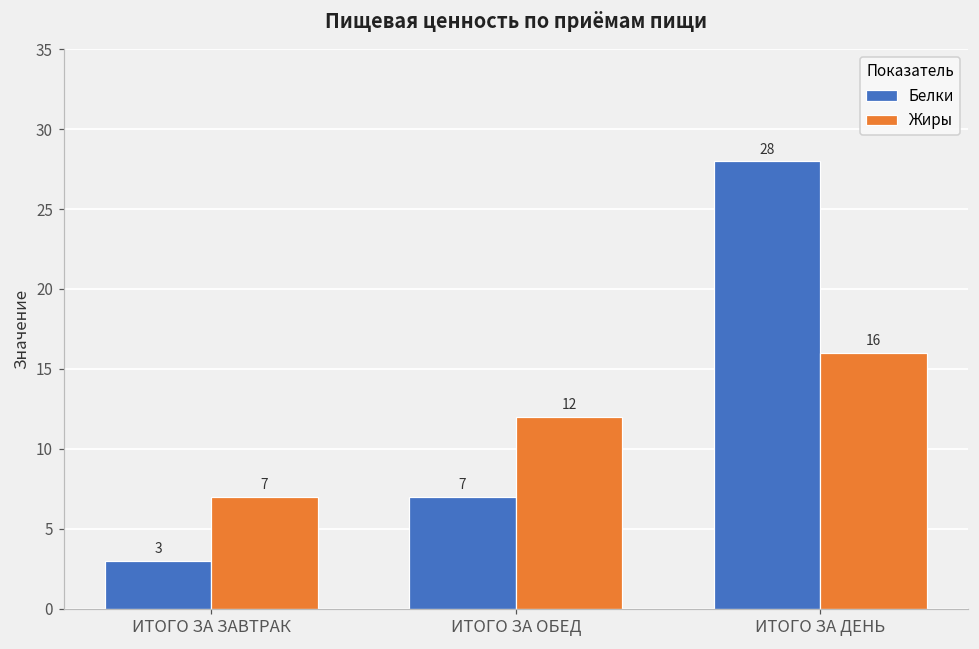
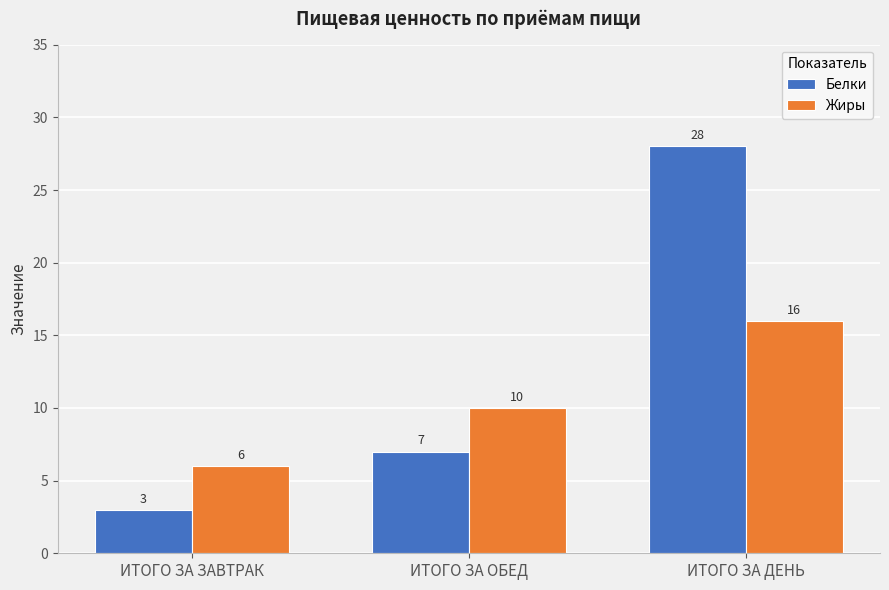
  {
    "Белки": {
      "ИТОГО ЗА ЗАВТРАК": 3,
      "ИТОГО ЗА ОБЕД": 7,
      "ИТОГО ЗА ДЕНЬ": 28
    },
    "Жиры": {
-     "ИТОГО ЗА ЗАВТРАК": 7,
-     "ИТОГО ЗА ОБЕД": 12,
+     "ИТОГО ЗА ЗАВТРАК": 6,
+     "ИТОГО ЗА ОБЕД": 10,
      "ИТОГО ЗА ДЕНЬ": 16
    }
  }
